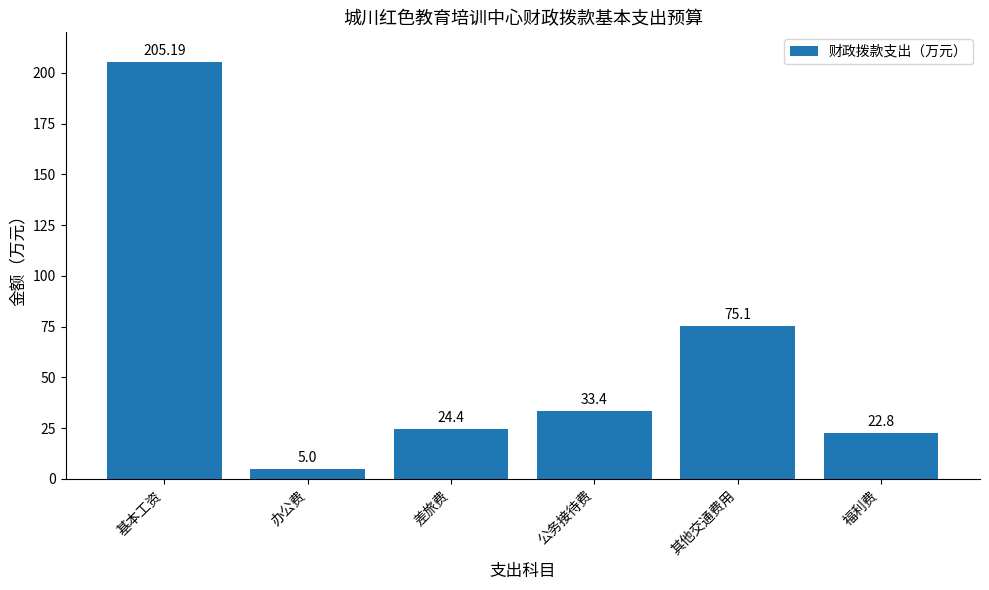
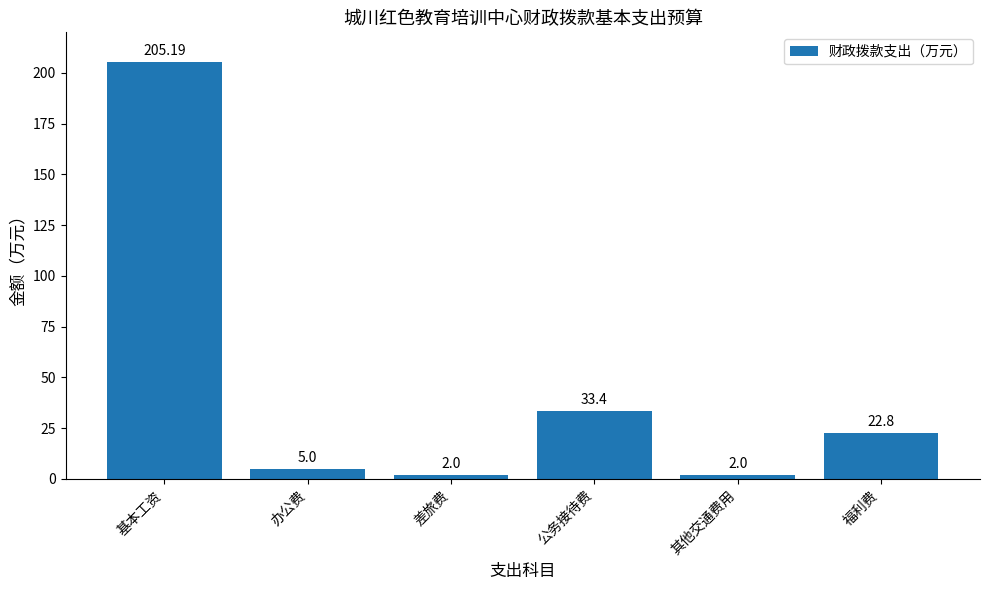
  {
    "基本工资": 205.19,
    "办公费": 5.0,
-   "差旅费": 24.4,
+   "差旅费": 2.0,
    "公务接待费": 33.4,
-   "其他交通费用": 75.1,
+   "其他交通费用": 2.0,
    "福利费": 22.8
  }
